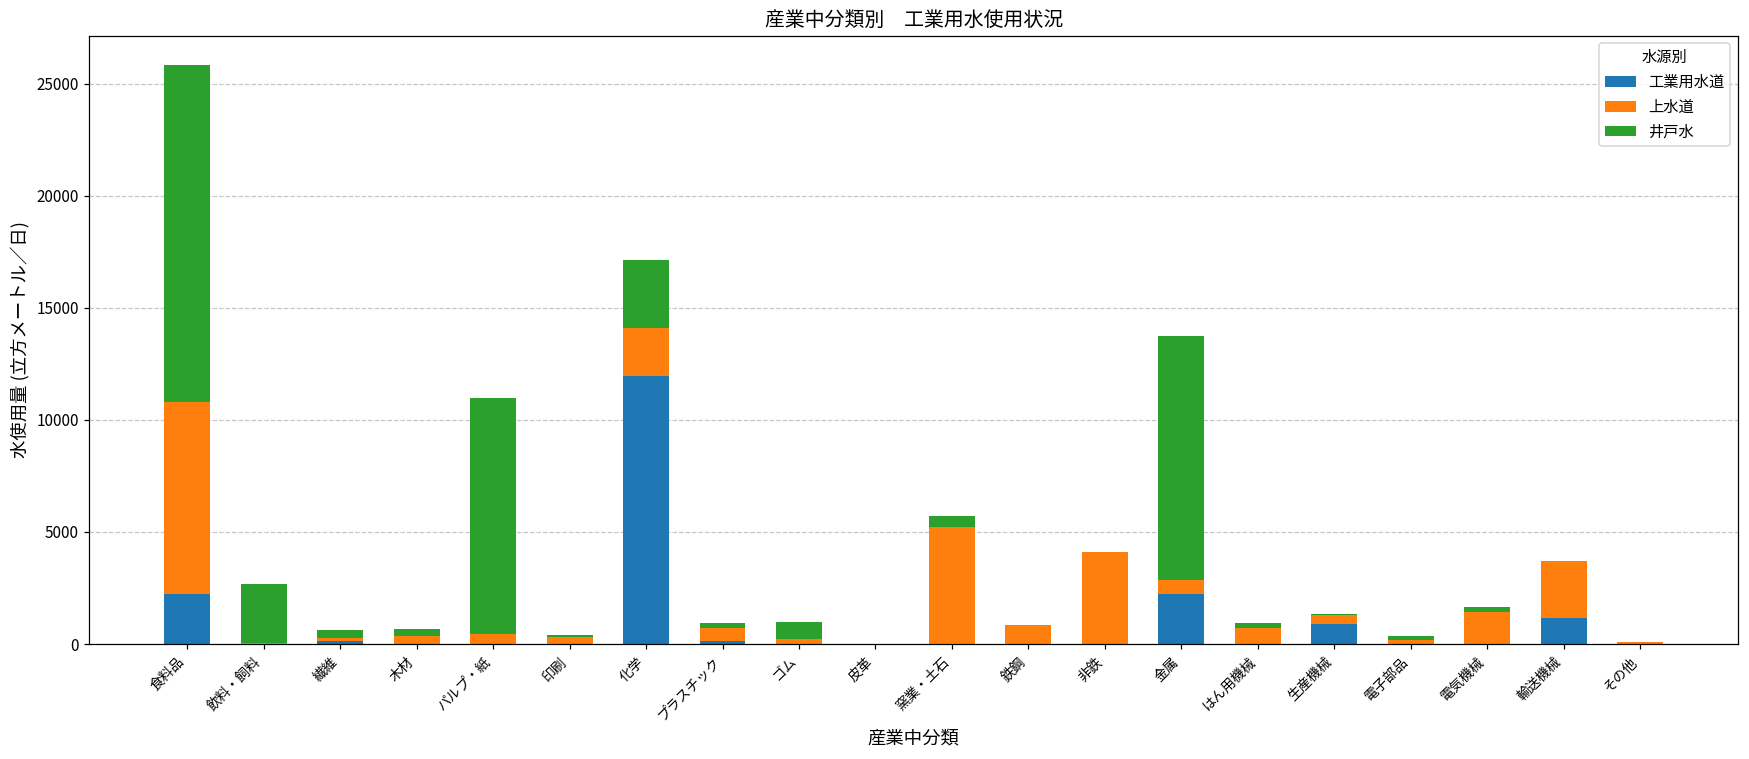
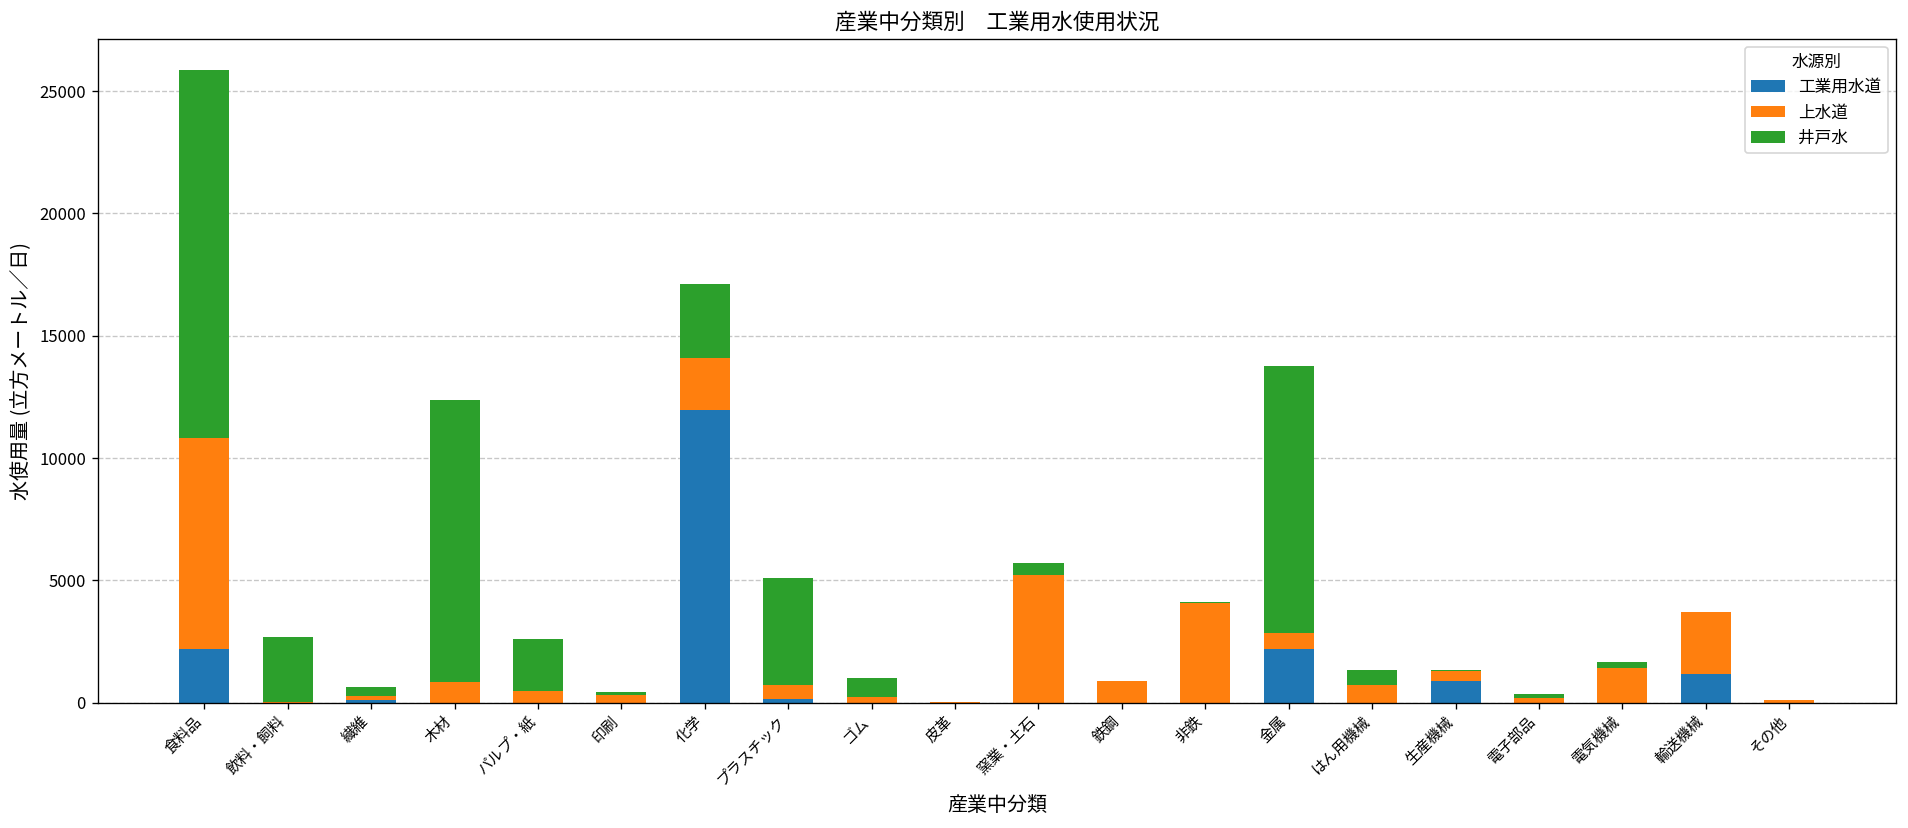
  {
    "工業用水道": {
      "食料品": 2200,
      "飲料・飼料": 0,
      "木材": 0,
      "印刷": 0,
      "化学": 12000,
      "プラスチック": 100,
      "ゴム": 0,
      "皮革": 0,
      "窯業・土石": 0,
      "鉄鋼": 0,
      "非鉄": 0,
      "金属": 2200,
      "はん用機械": 0,
      "生産機械": 900,
      "電子部品": 0,
      "電気機械": 0,
      "輸送機械": 1200,
      "その他": 0
    },
    "上水道": {
      "食料品": 8600,
      "繊維": 200,
-     "木材": 300,
+     "木材": 900,
      "パルプ・紙": 500,
      "印刷": 300,
      "化学": 2100,
      "プラスチック": 600,
      "ゴム": 200,
      "窯業・土石": 5200,
      "鉄鋼": 900,
      "非鉄": 4100,
      "金属": 600,
      "はん用機械": 700,
      "生産機械": 400,
      "電子部品": 200,
      "電気機械": 1400,
      "輸送機械": 2500
    },
    "井戸水": {
      "食料品": 15000,
      "飲料・飼料": 2700,
      "繊維": 400,
-     "木材": 300,
-     "パルプ・紙": 10500,
+     "木材": 11500,
+     "パルプ・紙": 2100,
      "化学": 3100,
-     "プラスチック": 200,
+     "プラスチック": 4400,
      "ゴム": 800,
      "窯業・土石": 500,
      "鉄鋼": 0,
      "金属": 10900,
-     "はん用機械": 200,
+     "はん用機械": 600,
      "電子部品": 200,
      "電気機械": 200,
      "輸送機械": 0
    }
  }
